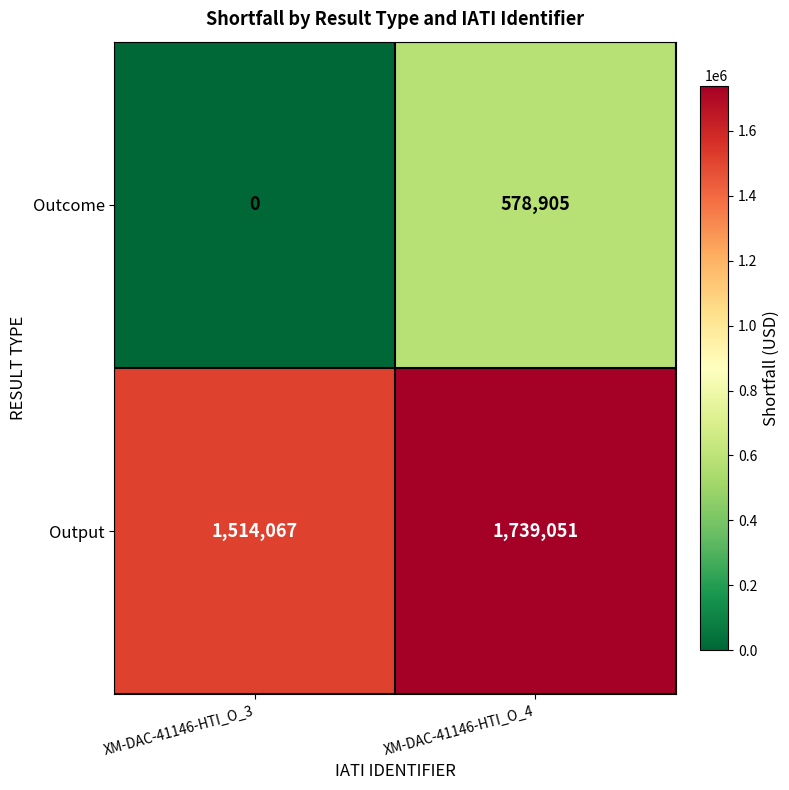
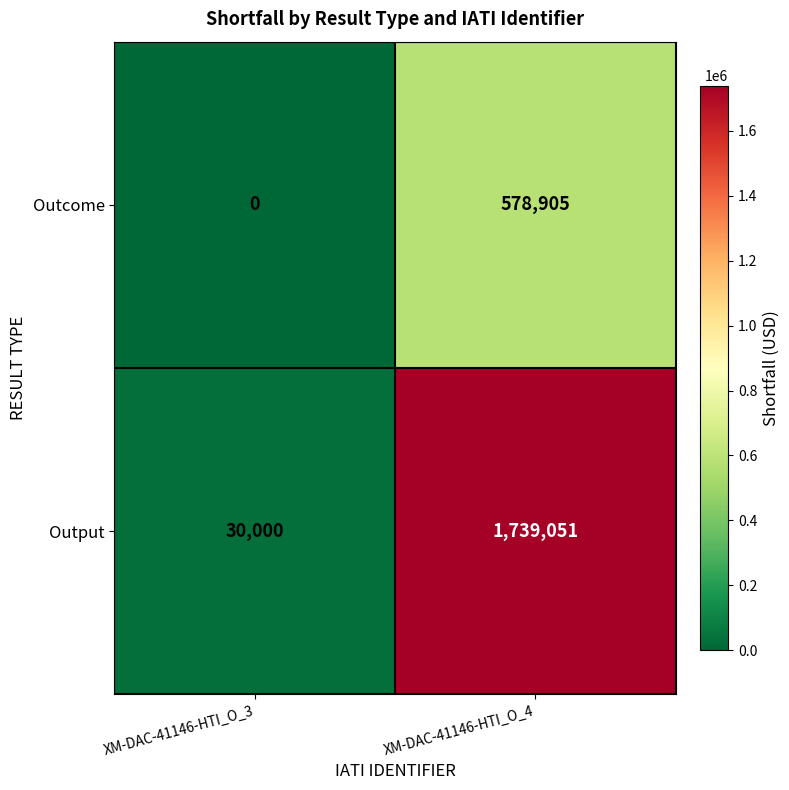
  {
    "Outcome": {
      "XM-DAC-41146-HTI_O_3": "0",
      "XM-DAC-41146-HTI_O_4": "578,905"
    },
    "Output": {
-     "XM-DAC-41146-HTI_O_3": "1,514,067",
+     "XM-DAC-41146-HTI_O_3": "30,000",
      "XM-DAC-41146-HTI_O_4": "1,739,051"
    }
  }
